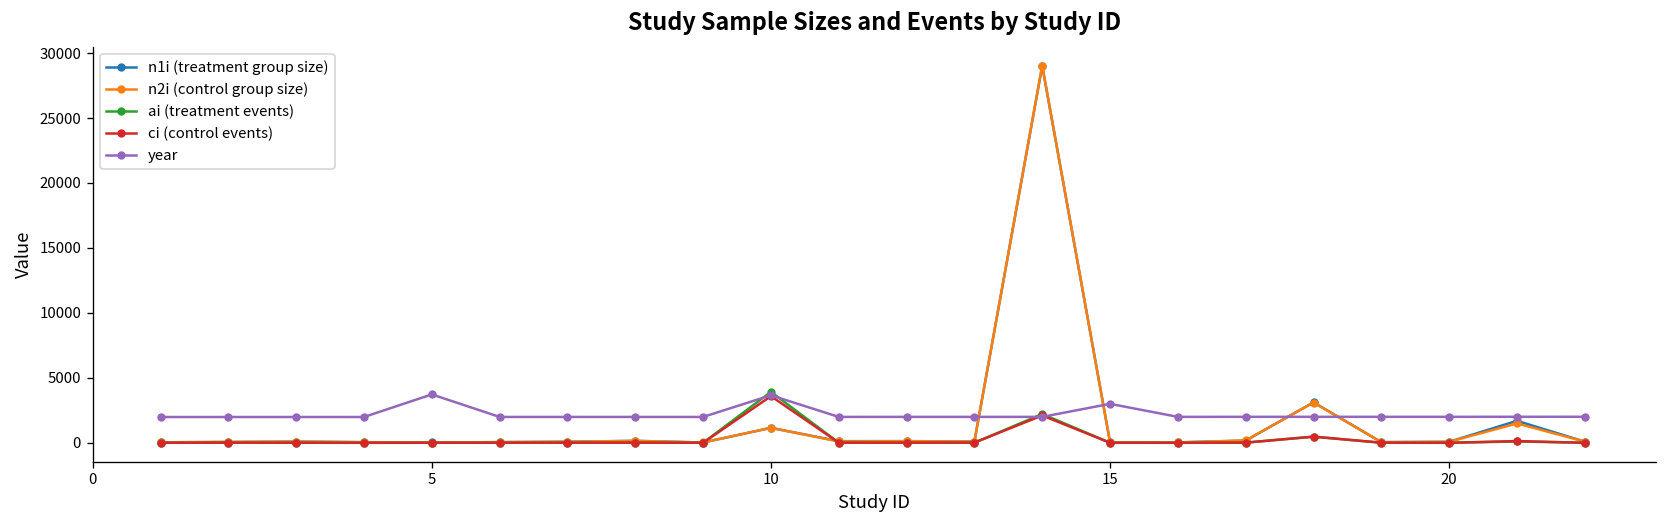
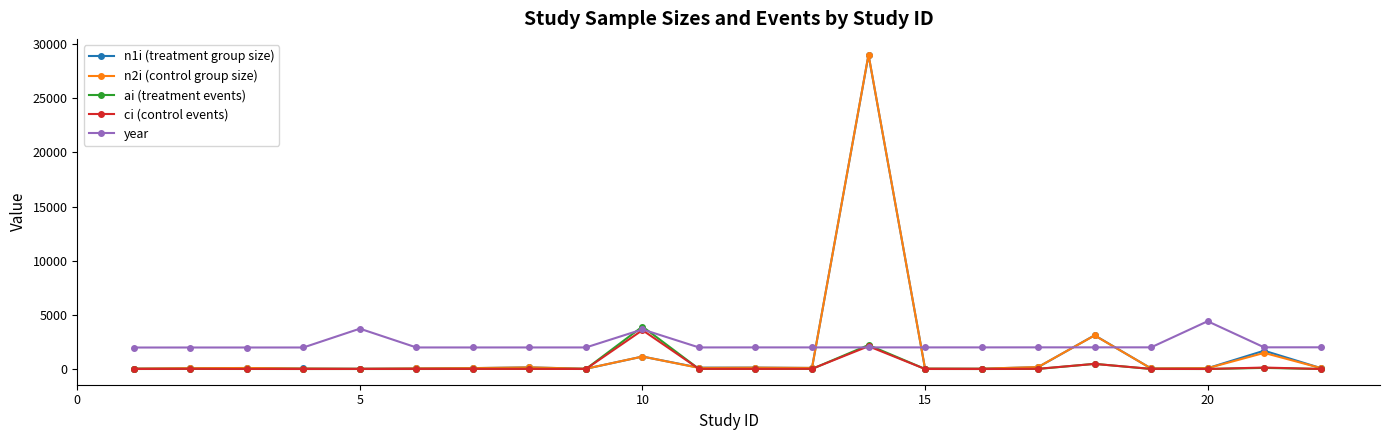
  {
    "ai (treatment events)": {
      "10": 3900
    },
    "year": {
      "5": 3700,
-     "15": 3000,
-     "20": 2000
+     "15": 2000,
+     "20": 4400
    }
  }
